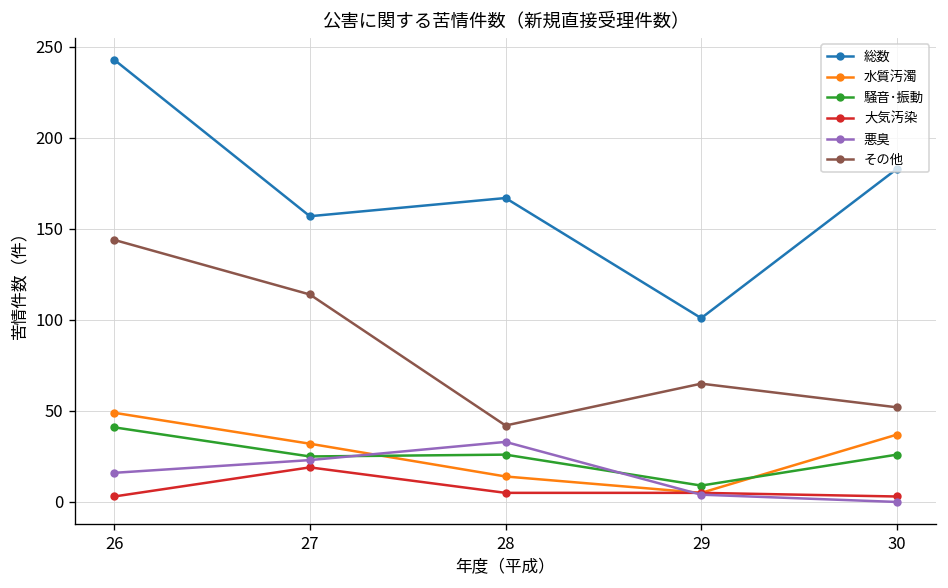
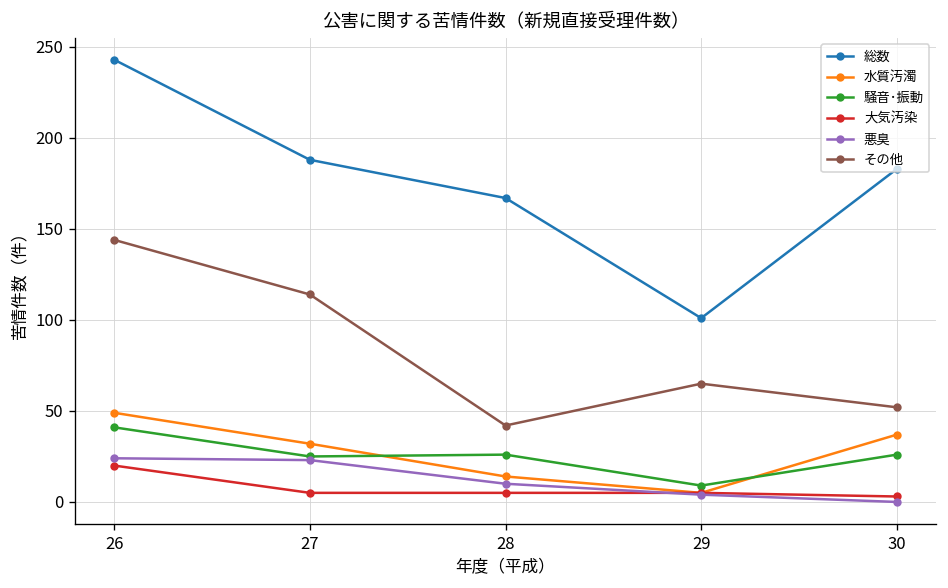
  {
    "総数": {
      "26": 243,
-     "27": 157,
+     "27": 188,
      "28": 167,
      "29": 101,
      "30": 183
    },
    "水質汚濁": {
      "26": 49,
      "27": 32,
      "28": 14,
      "30": 37
    },
    "騒音･振動": {
      "26": 41,
      "27": 25,
      "28": 26,
      "29": 9,
      "30": 26
    },
    "大気汚染": {
-     "26": 3,
-     "27": 19,
+     "26": 20,
+     "27": 5,
      "28": 5,
      "30": 3
    },
    "悪臭": {
-     "26": 16,
+     "26": 24,
      "27": 23,
-     "28": 33,
+     "28": 10,
      "30": 0
    },
    "その他": {
      "26": 144,
      "27": 114,
      "28": 42,
      "29": 65,
      "30": 52
    }
  }
